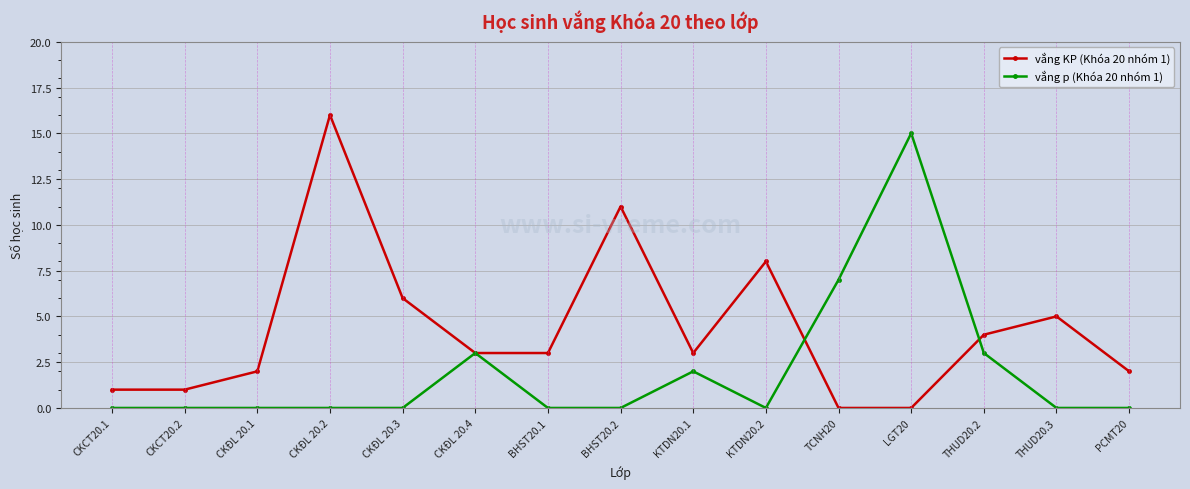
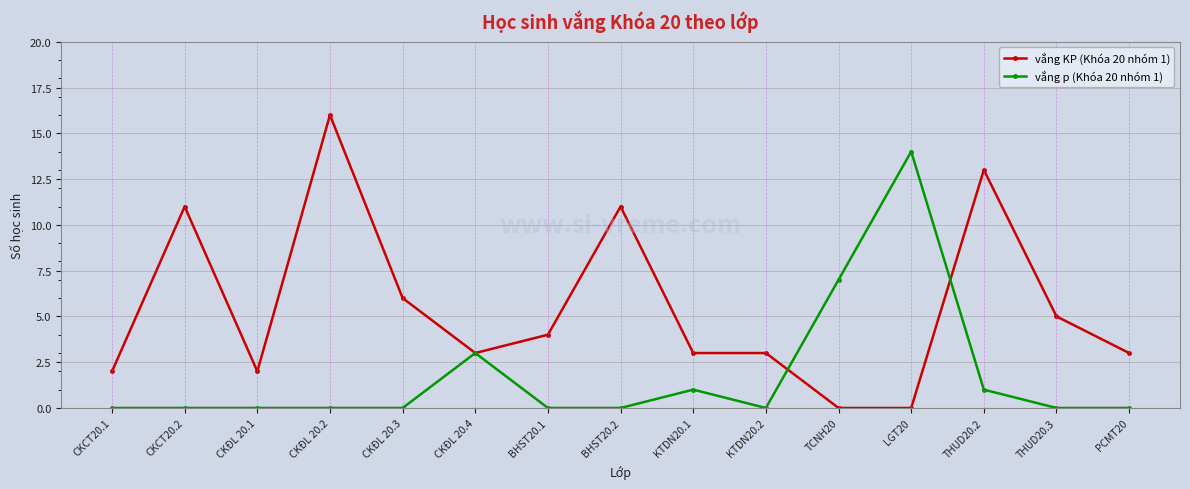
  {
    "vắng KP (Khóa 20 nhóm 1)": {
-     "CKCT20.1": 1,
-     "CKCT20.2": 1,
+     "CKCT20.1": 2,
+     "CKCT20.2": 11,
      "CKĐL 20.1": 2,
      "CKĐL 20.2": 16,
      "CKĐL 20.3": 6,
-     "BHST20.1": 3,
+     "BHST20.1": 4,
      "BHST20.2": 11,
      "KTDN20.1": 3,
-     "KTDN20.2": 8,
+     "KTDN20.2": 3,
      "TCNH20": 0,
      "LGT20": 0,
-     "THUD20.2": 4,
+     "THUD20.2": 13,
      "THUD20.3": 5,
-     "PCMT20": 2
+     "PCMT20": 3
    },
    "vắng p (Khóa 20 nhóm 1)": {
      "CKCT20.1": 0,
      "CKCT20.2": 0,
      "CKĐL 20.1": 0,
      "CKĐL 20.2": 0,
      "CKĐL 20.3": 0,
      "BHST20.1": 0,
      "BHST20.2": 0,
-     "KTDN20.1": 2,
+     "KTDN20.1": 1,
      "KTDN20.2": 0,
      "TCNH20": 7,
-     "LGT20": 15,
-     "THUD20.2": 3,
+     "LGT20": 14,
+     "THUD20.2": 1,
      "THUD20.3": 0,
      "PCMT20": 0
    }
  }
